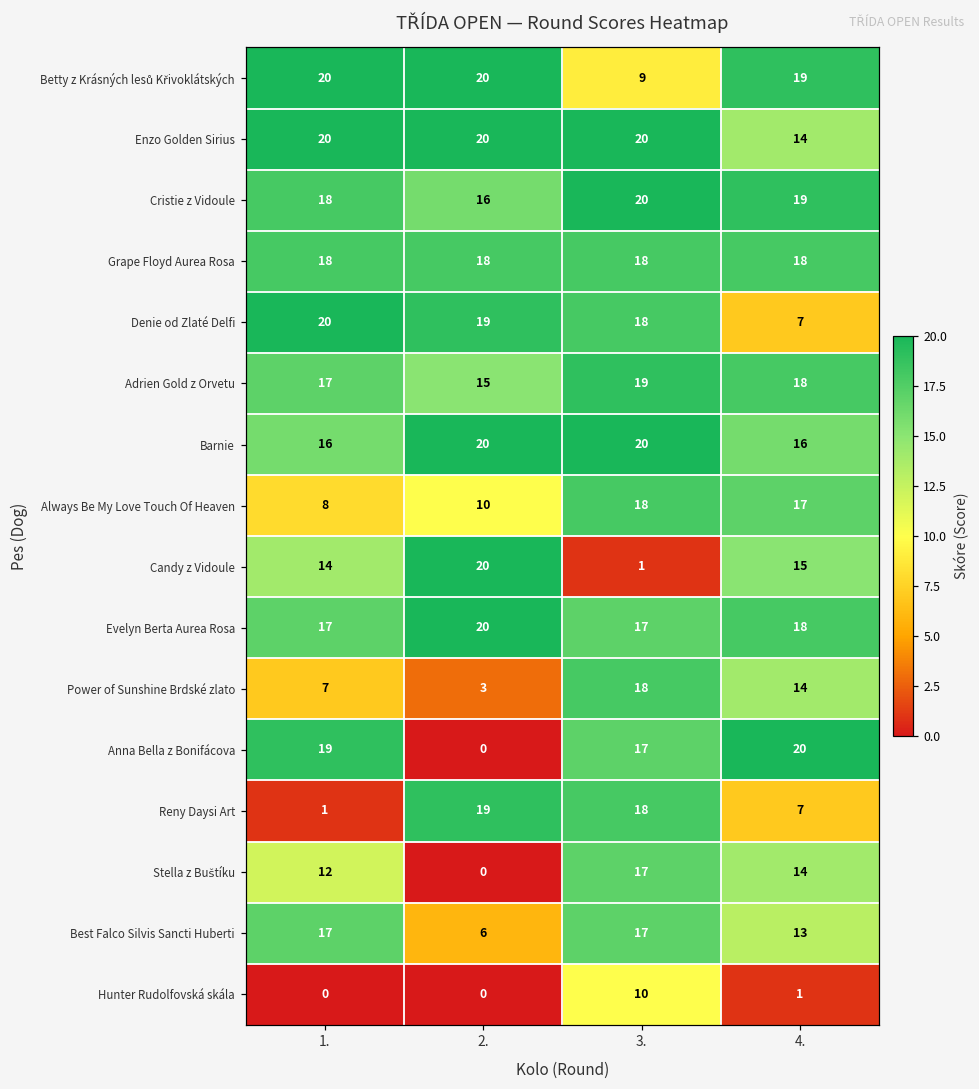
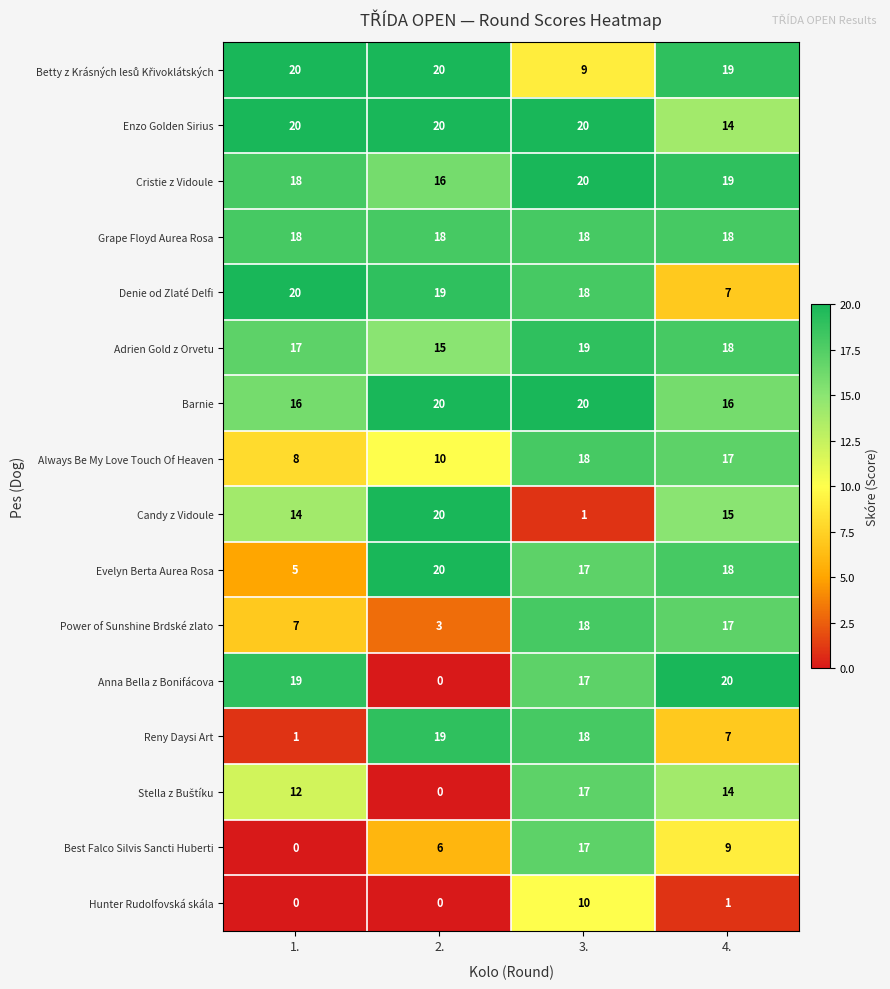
  {
    "Betty z Krásných lesů Křivoklátských": {
      "1.": 20,
      "2.": 20,
      "3.": 9,
      "4.": 19
    },
    "Enzo Golden Sirius": {
      "1.": 20,
      "2.": 20,
      "3.": 20,
      "4.": 14
    },
    "Cristie z Vidoule": {
      "1.": 18,
      "2.": 16,
      "3.": 20,
      "4.": 19
    },
    "Grape Floyd Aurea Rosa": {
      "1.": 18,
      "2.": 18,
      "3.": 18,
      "4.": 18
    },
    "Denie od Zlaté Delfi": {
      "1.": 20,
      "2.": 19,
      "3.": 18,
      "4.": 7
    },
    "Adrien Gold z Orvetu": {
      "1.": 17,
      "2.": 15,
      "3.": 19,
      "4.": 18
    },
    "Barnie": {
      "1.": 16,
      "2.": 20,
      "3.": 20,
      "4.": 16
    },
    "Always Be My Love Touch Of Heaven": {
      "1.": 8,
      "2.": 10,
      "3.": 18,
      "4.": 17
    },
    "Candy z Vidoule": {
      "1.": 14,
      "2.": 20,
      "3.": 1,
      "4.": 15
    },
    "Evelyn Berta Aurea Rosa": {
-     "1.": 17,
+     "1.": 5,
      "2.": 20,
      "3.": 17,
      "4.": 18
    },
    "Power of Sunshine Brdské zlato": {
      "1.": 7,
      "2.": 3,
      "3.": 18,
-     "4.": 14
+     "4.": 17
    },
    "Anna Bella z Bonifácova": {
      "1.": 19,
      "2.": 0,
      "3.": 17,
      "4.": 20
    },
    "Reny Daysi Art": {
      "1.": 1,
      "2.": 19,
      "3.": 18,
      "4.": 7
    },
    "Stella z Buštíku": {
      "1.": 12,
      "2.": 0,
      "3.": 17,
      "4.": 14
    },
    "Best Falco Silvis Sancti Huberti": {
-     "1.": 17,
+     "1.": 0,
      "2.": 6,
      "3.": 17,
-     "4.": 13
+     "4.": 9
    },
    "Hunter Rudolfovská skála": {
      "1.": 0,
      "2.": 0,
      "3.": 10,
      "4.": 1
    }
  }
